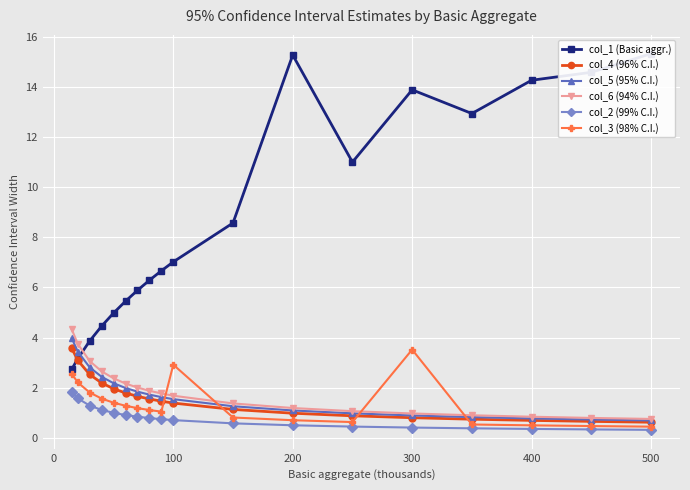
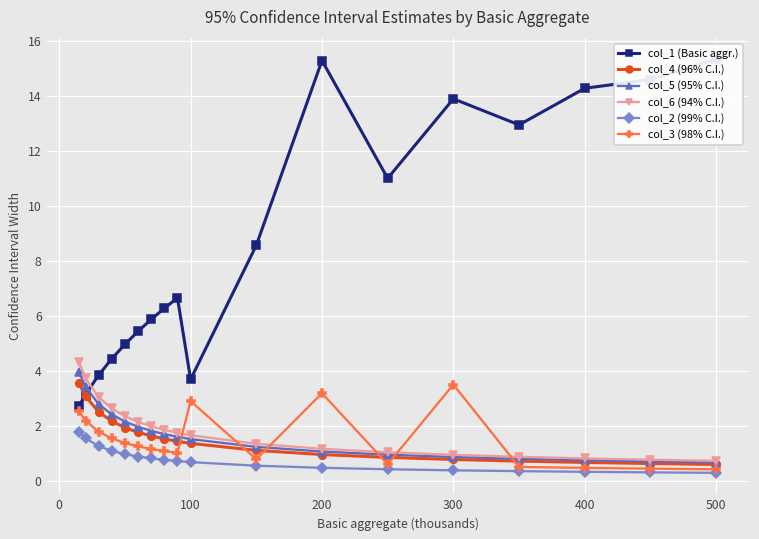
  {
    "col_1 (Basic aggr.)": {
-     "100": 7.0,
+     "100": 3.7,
      "200": 15.3,
      "300": 13.9,
      "400": 14.3
    },
    "col_4 (96% C.I.)": {
      "100": 1.4,
      "200": 1.0
    },
    "col_6 (94% C.I.)": {
      "100": 1.7
    },
    "col_3 (98% C.I.)": {
      "100": 2.9,
-     "200": 0.7,
+     "200": 3.2,
      "300": 3.5,
      "400": 0.5,
      "500": 0.4
    }
  }
